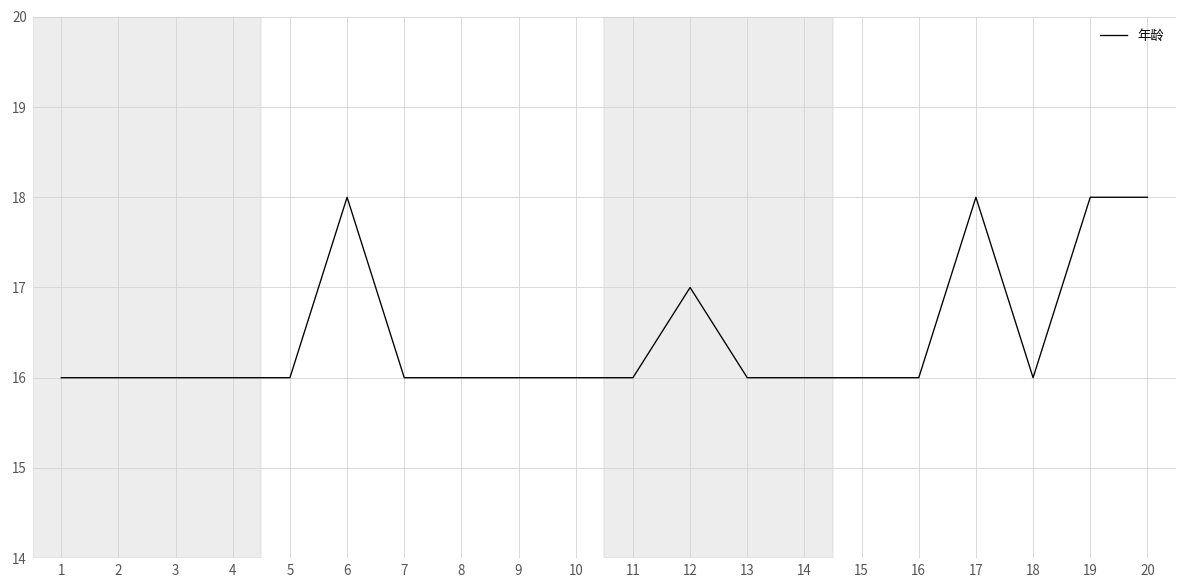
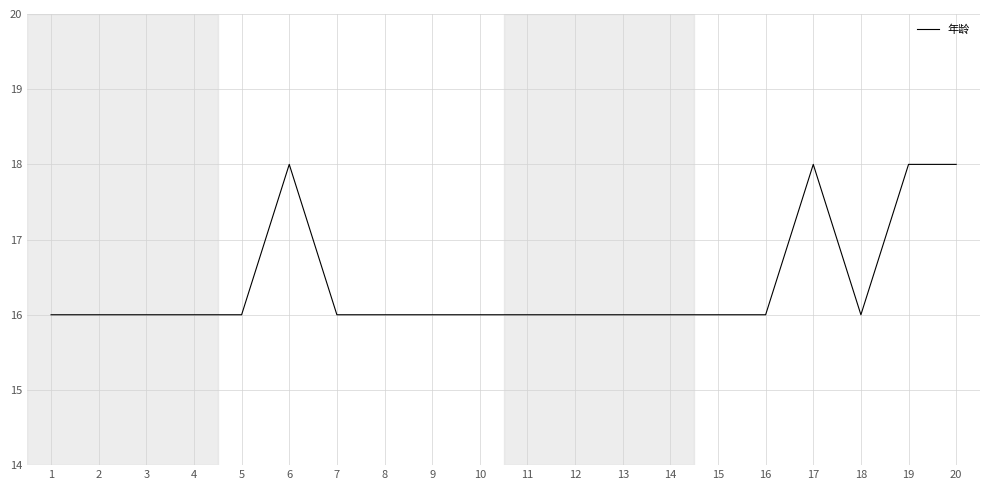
  {
    "1": 16,
    "2": 16,
    "3": 16,
    "4": 16,
    "5": 16,
    "6": 18,
    "7": 16,
    "8": 16,
    "9": 16,
    "10": 16,
    "11": 16,
-   "12": 17,
+   "12": 16,
    "13": 16,
    "14": 16,
    "15": 16,
    "16": 16,
    "17": 18,
    "18": 16,
    "19": 18,
    "20": 18
  }
